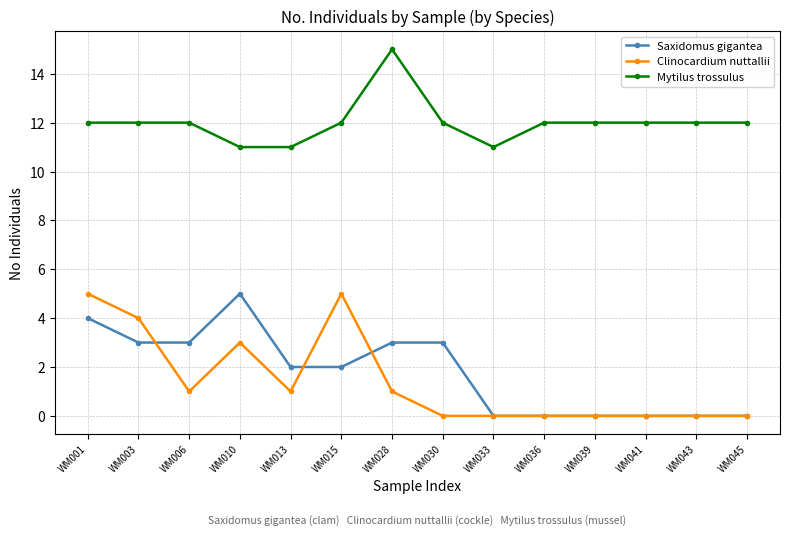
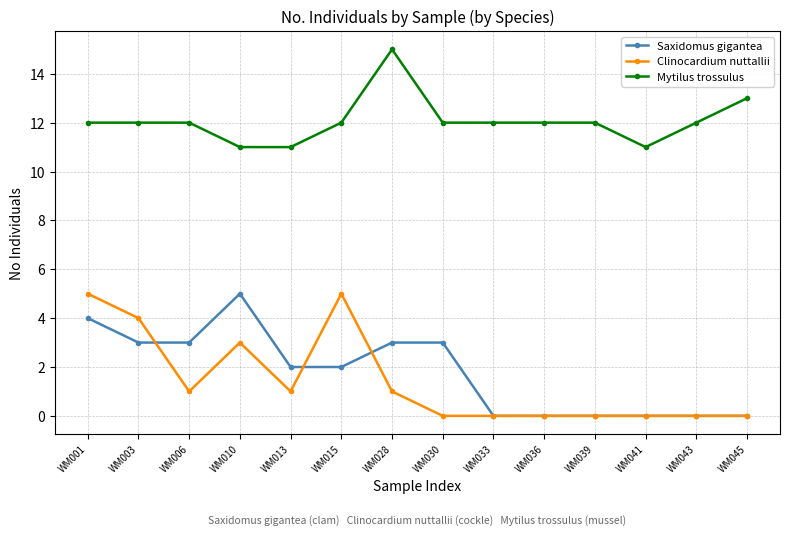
  {
    "Saxidomus gigantea": {
      "WM001": 4,
      "WM003": 3,
      "WM006": 3,
      "WM010": 5,
      "WM013": 2,
      "WM015": 2,
      "WM028": 3,
      "WM030": 3
    },
    "Clinocardium nuttallii": {
      "WM001": 5,
      "WM003": 4,
      "WM006": 1,
      "WM010": 3,
      "WM013": 1,
      "WM015": 5,
      "WM028": 1,
      "WM030": 0
    },
    "Mytilus trossulus": {
      "WM001": 12,
      "WM003": 12,
      "WM006": 12,
      "WM010": 11,
      "WM013": 11,
      "WM015": 12,
      "WM028": 15,
      "WM030": 12,
-     "WM033": 11,
+     "WM033": 12,
      "WM036": 12,
      "WM039": 12,
-     "WM041": 12,
+     "WM041": 11,
      "WM043": 12,
-     "WM045": 12
+     "WM045": 13
    }
  }
